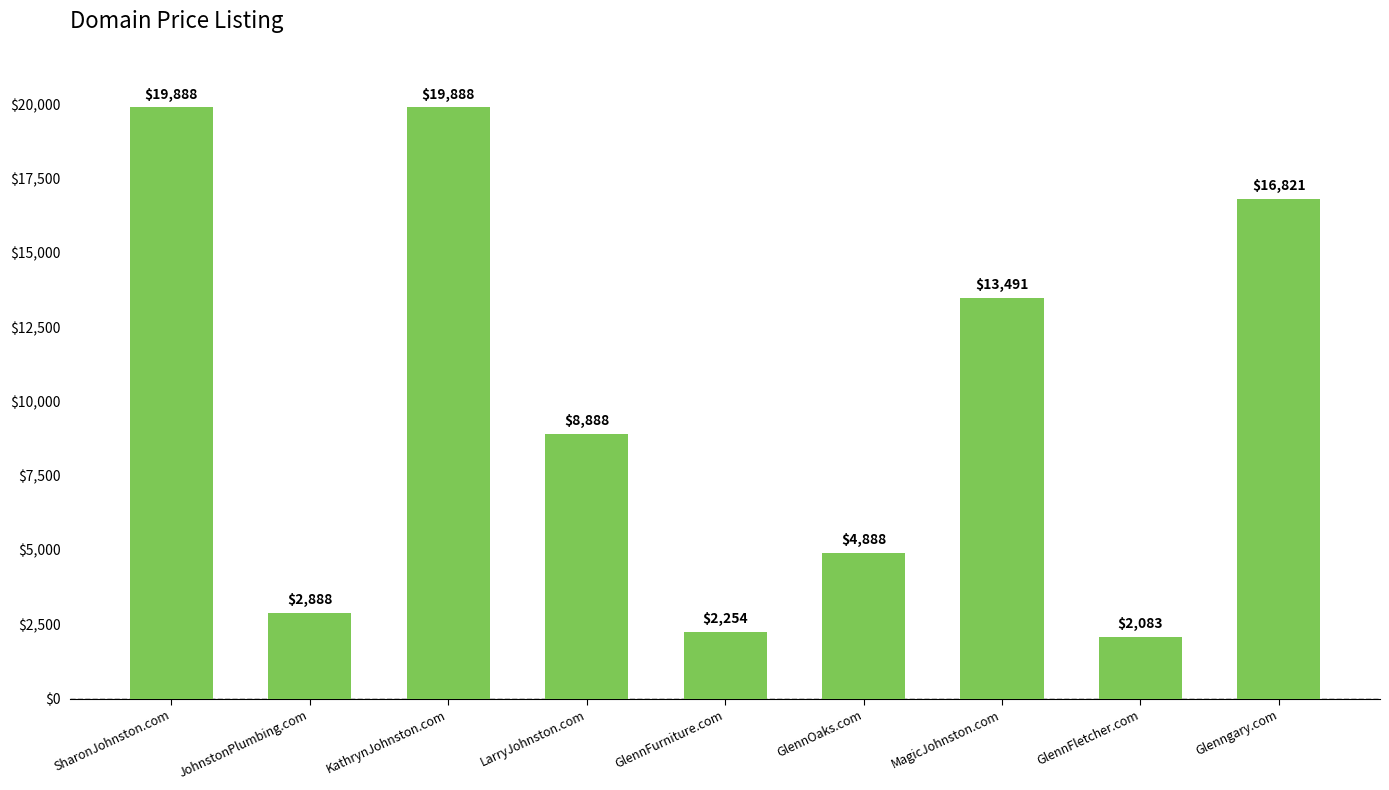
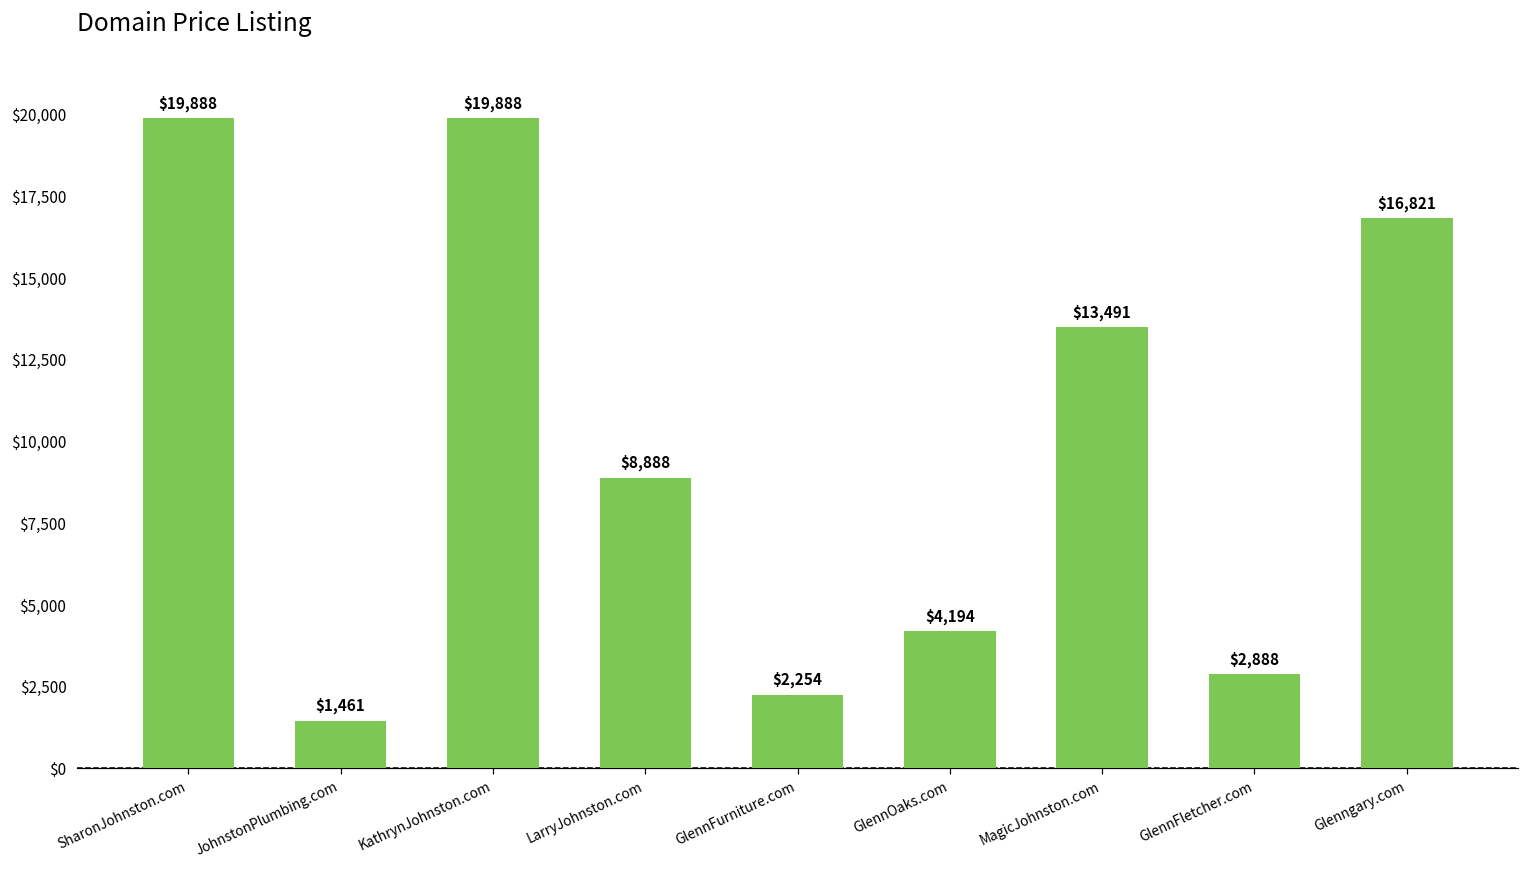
  {
    "SharonJohnston.com": "$19,888",
-   "JohnstonPlumbing.com": "$2,888",
+   "JohnstonPlumbing.com": "$1,461",
    "KathrynJohnston.com": "$19,888",
    "LarryJohnston.com": "$8,888",
    "GlennFurniture.com": "$2,254",
-   "GlennOaks.com": "$4,888",
+   "GlennOaks.com": "$4,194",
    "MagicJohnston.com": "$13,491",
-   "GlennFletcher.com": "$2,083",
+   "GlennFletcher.com": "$2,888",
    "Glenngary.com": "$16,821"
  }
